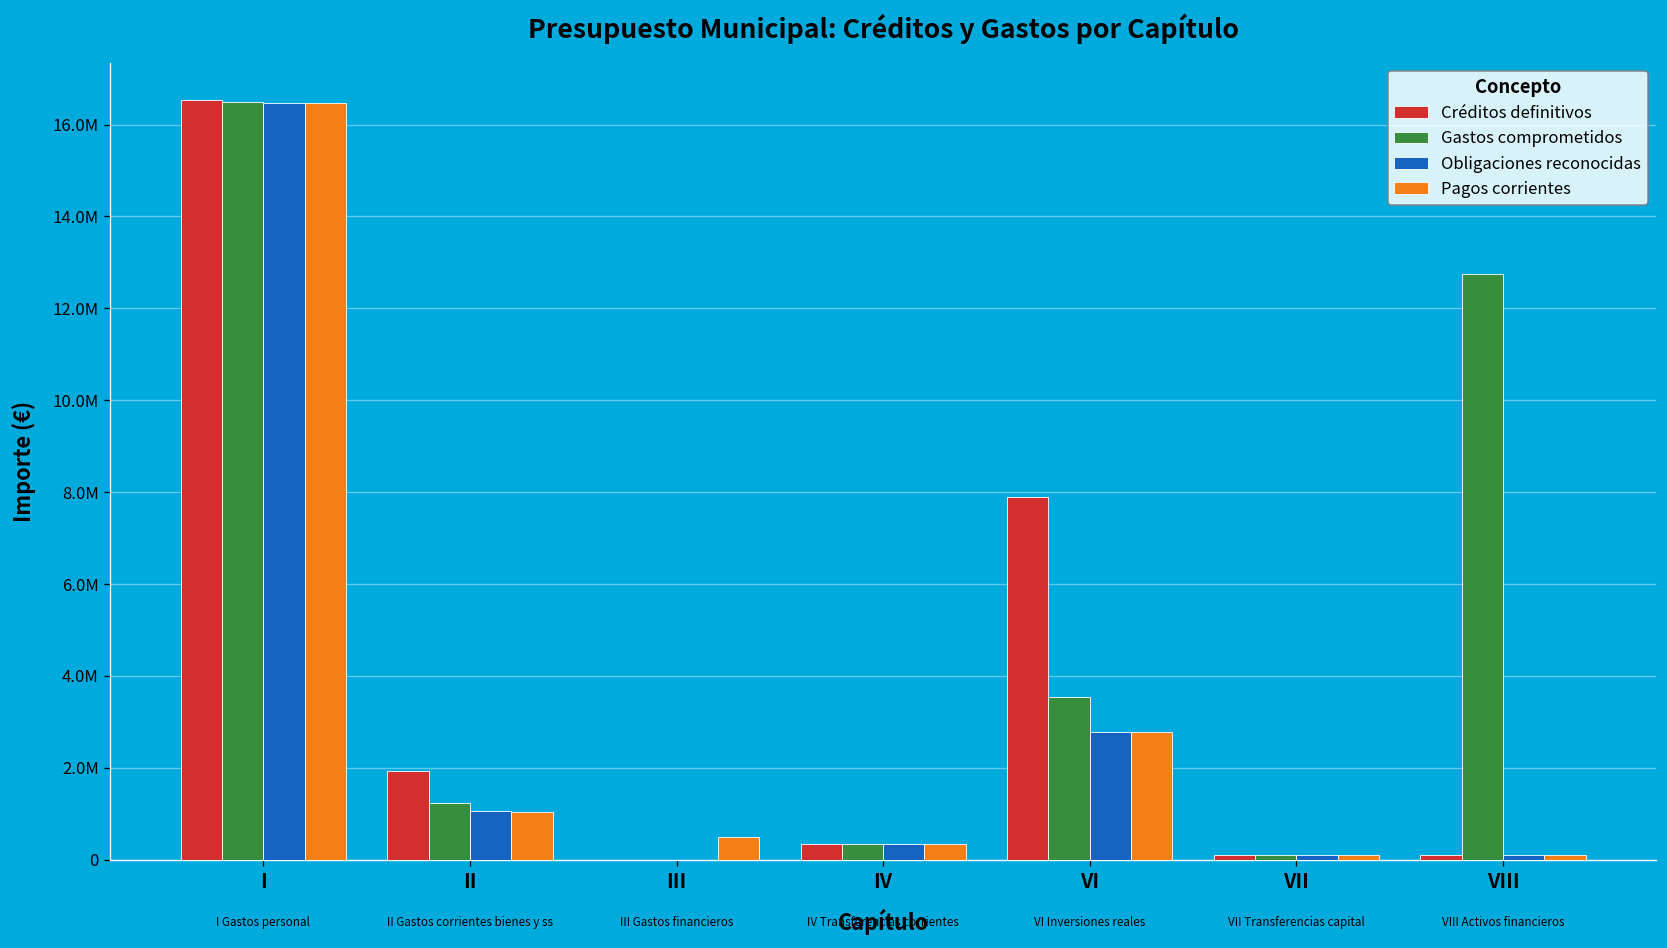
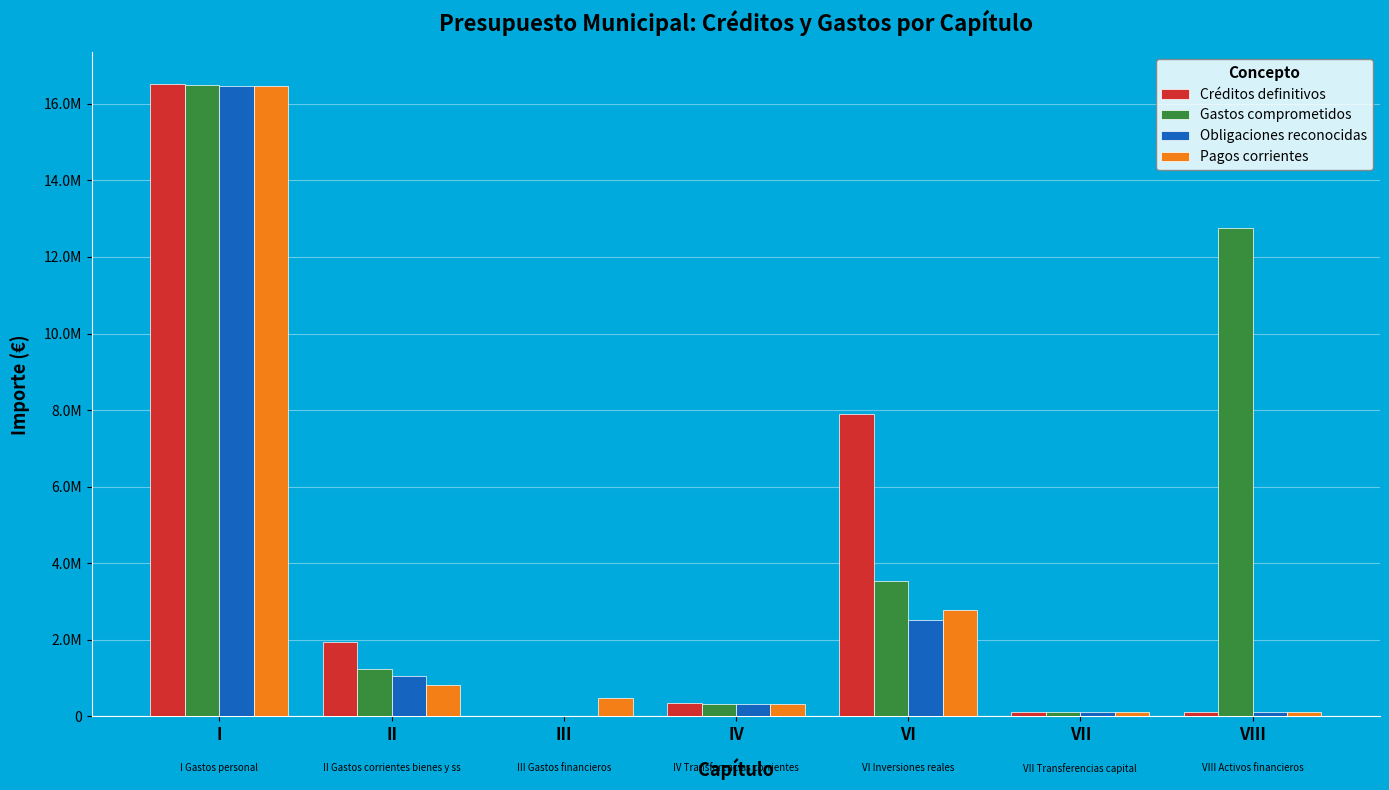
  {
    "Créditos definitivos": {
      "I": 16500000,
      "II": 1900000,
      "IV": 400000,
      "VI": 7900000,
      "VII": 100000,
      "VIII": 100000
    },
    "Gastos comprometidos": {
      "I": 16500000,
      "II": 1200000,
      "IV": 300000,
      "VI": 3500000,
      "VII": 100000,
      "VIII": 12700000
    },
    "Obligaciones reconocidas": {
      "I": 16500000,
      "II": 1000000,
      "IV": 300000,
-     "VI": 2800000,
+     "VI": 2500000,
      "VII": 100000,
      "VIII": 100000
    },
    "Pagos corrientes": {
      "I": 16500000,
-     "II": 1000000,
+     "II": 800000,
      "III": 500000,
      "IV": 300000,
      "VI": 2800000,
      "VII": 100000,
      "VIII": 100000
    }
  }
